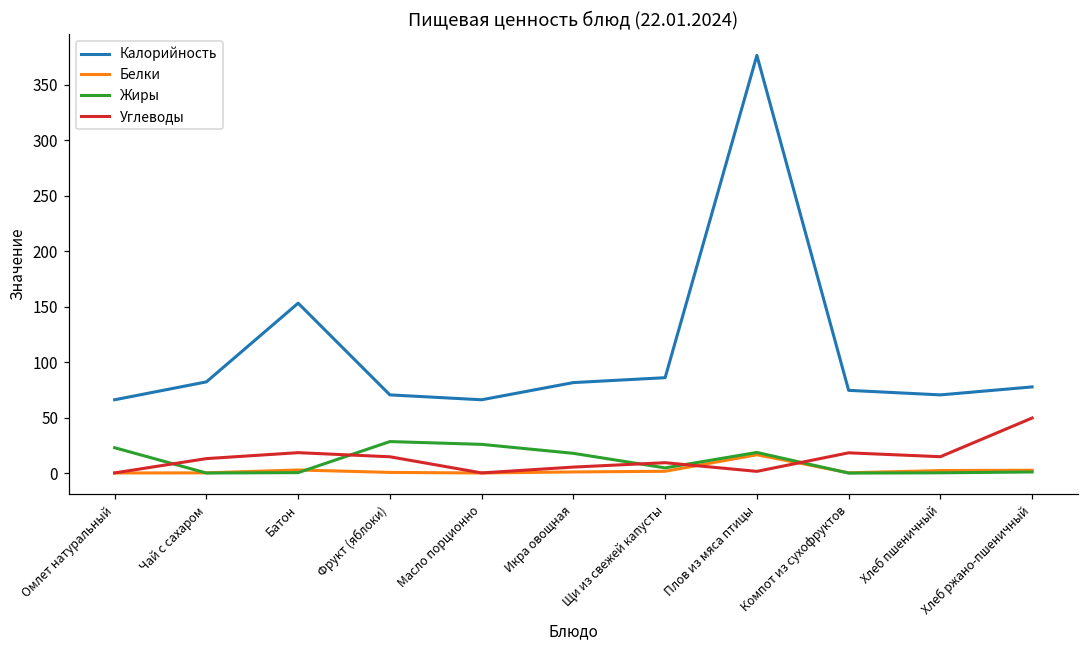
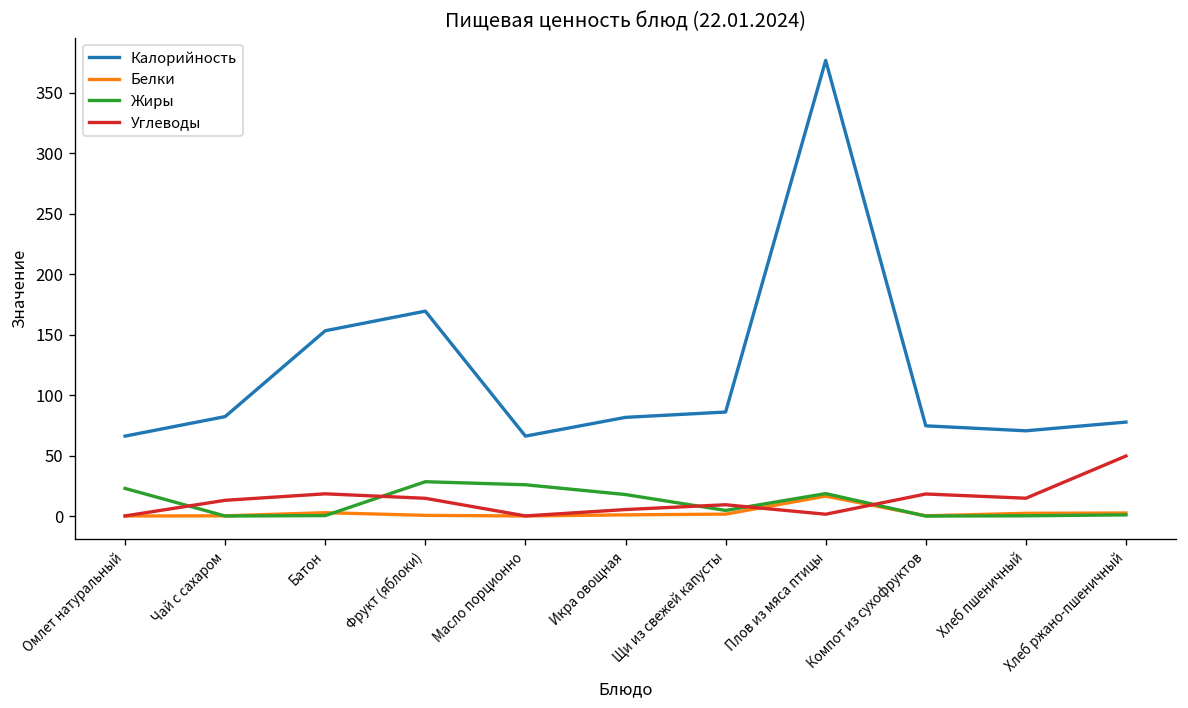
  {
    "Калорийность": {
      "Омлет натуральный": 66,
      "Чай с сахаром": 82,
      "Батон": 153,
-     "Фрукт (яблоки)": 71,
+     "Фрукт (яблоки)": 169,
      "Масло порционно": 66,
      "Икра овощная": 82,
      "Щи из свежей капусты": 86,
      "Плов из мяса птицы": 377,
      "Компот из сухофруктов": 75,
      "Хлеб пшеничный": 71,
      "Хлеб ржано-пшеничный": 78
    },
    "Белки": {
      "Фрукт (яблоки)": 1,
      "Икра овощная": 1,
      "Щи из свежей капусты": 2
    },
    "Жиры": {
      "Омлет натуральный": 23,
      "Фрукт (яблоки)": 28,
      "Масло порционно": 26,
      "Икра овощная": 18,
      "Щи из свежей капусты": 5
    },
    "Углеводы": {
      "Чай с сахаром": 13,
      "Батон": 18,
      "Фрукт (яблоки)": 15,
      "Икра овощная": 5,
      "Щи из свежей капусты": 9,
      "Плов из мяса птицы": 2,
      "Компот из сухофруктов": 18,
      "Хлеб пшеничный": 15,
      "Хлеб ржано-пшеничный": 50
    }
  }
